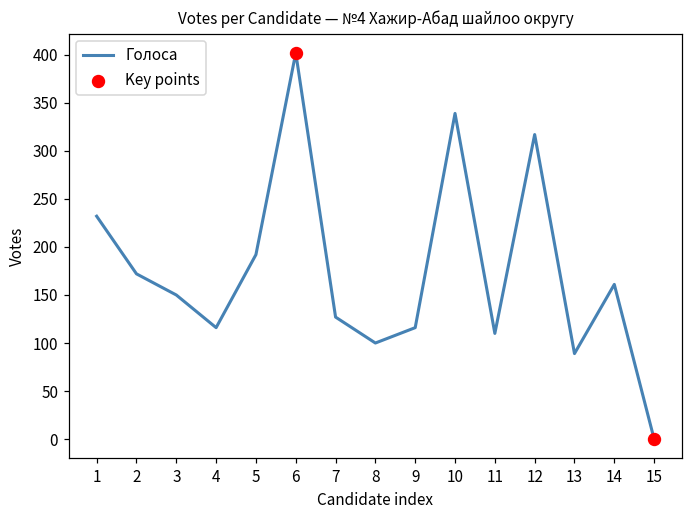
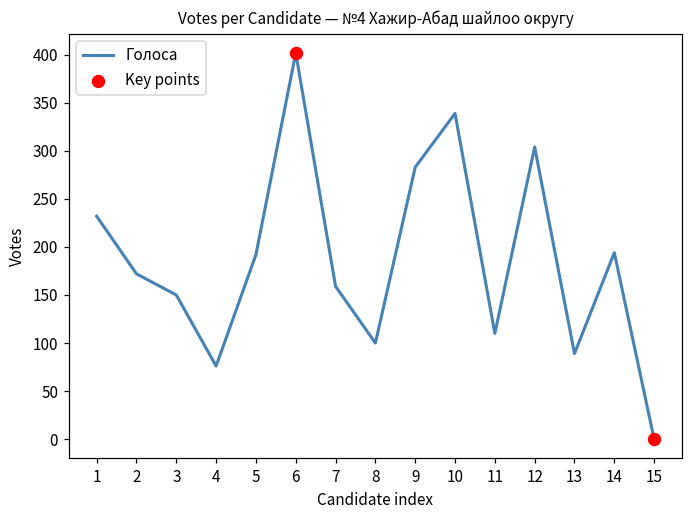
  {
    "Голоса": {
      "1": 230,
      "2": 170,
      "3": 150,
-     "4": 120,
+     "4": 80,
      "5": 190,
-     "7": 130,
+     "7": 160,
      "8": 100,
-     "9": 120,
+     "9": 280,
      "10": 340,
      "11": 110,
-     "12": 320,
+     "12": 300,
      "13": 90,
-     "14": 160
+     "14": 190
    }
  }
